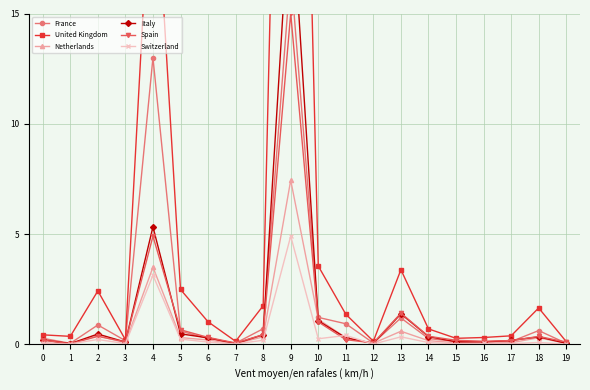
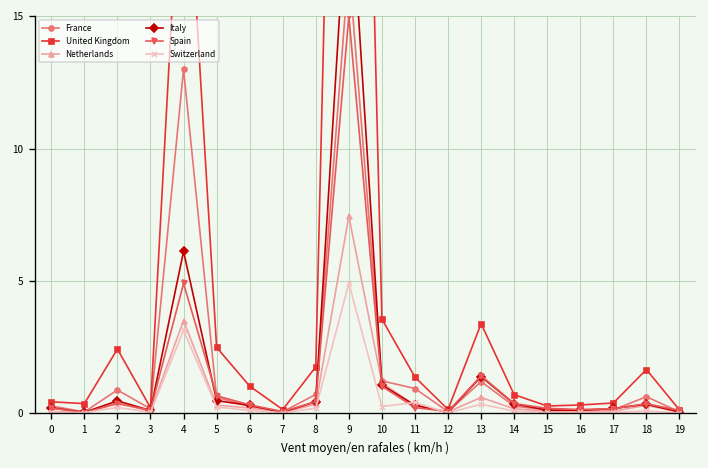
  {
    "Italy": {
-     "4": 5.3,
+     "4": 6.1,
      "5": 0.5
    }
  }
